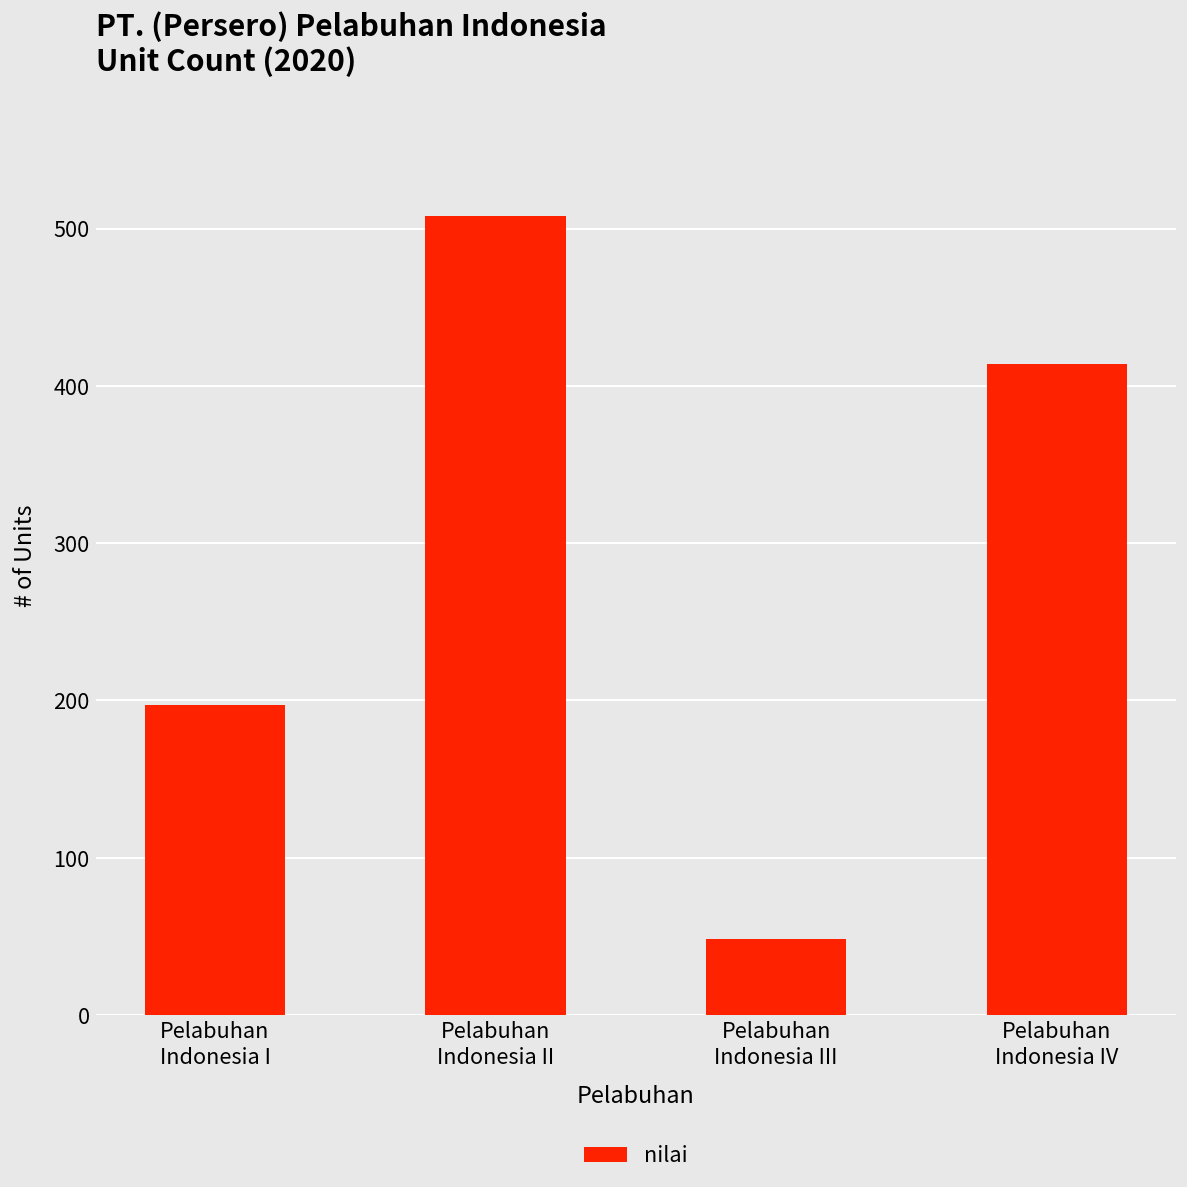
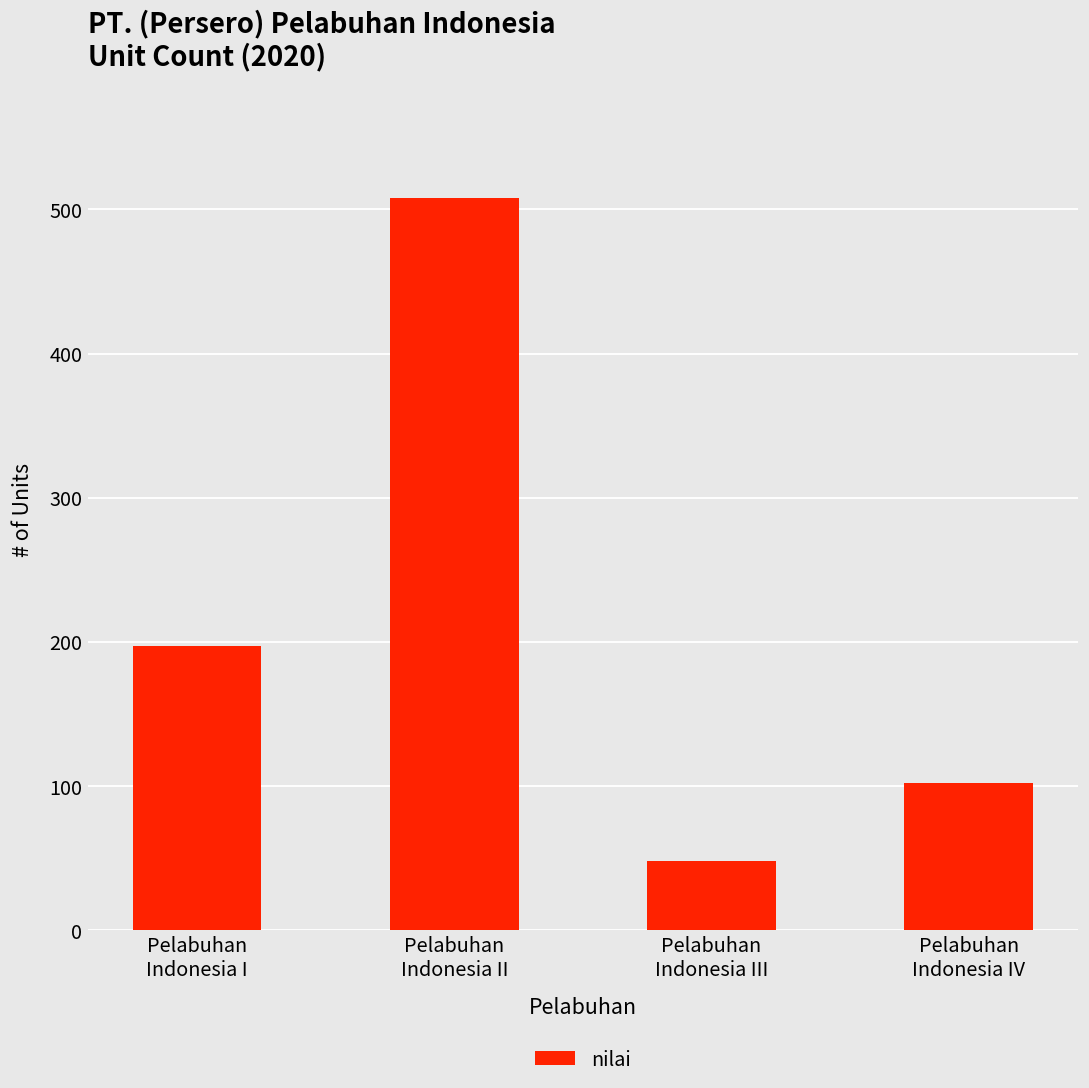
  {
    "Pelabuhan Indonesia I": 197,
    "Pelabuhan Indonesia II": 508,
    "Pelabuhan Indonesia III": 48,
-   "Pelabuhan Indonesia IV": 414
+   "Pelabuhan Indonesia IV": 102
  }
